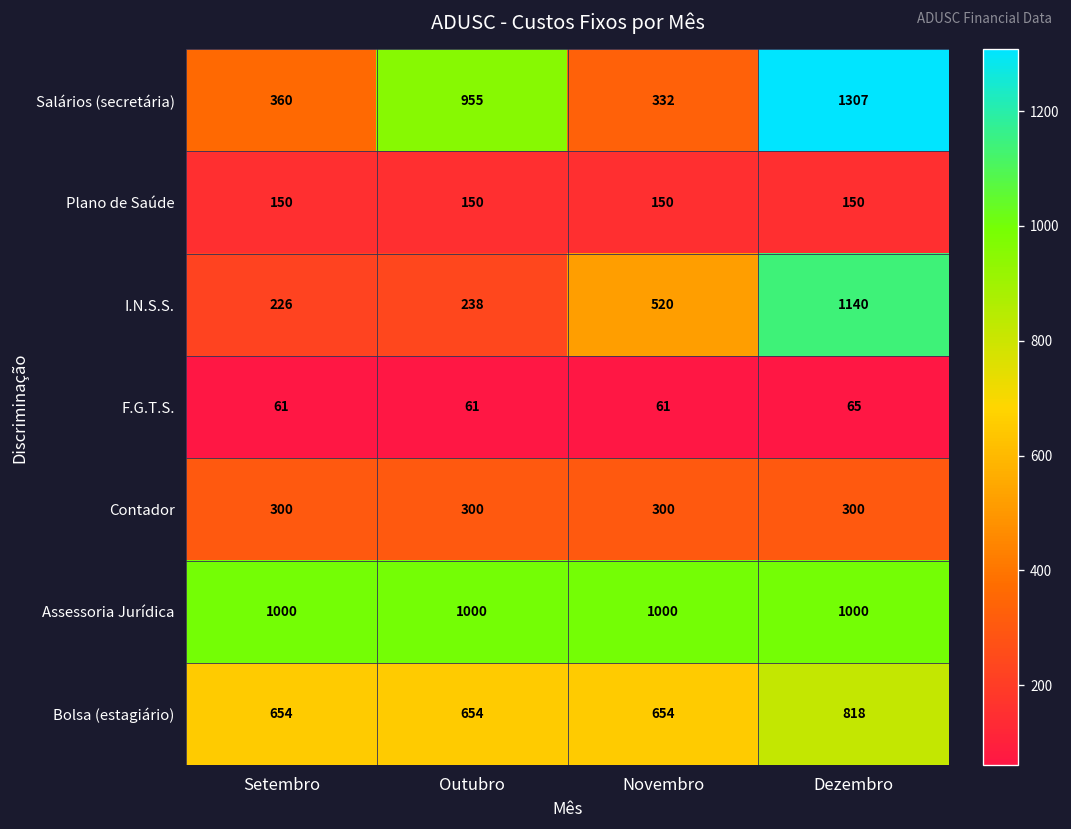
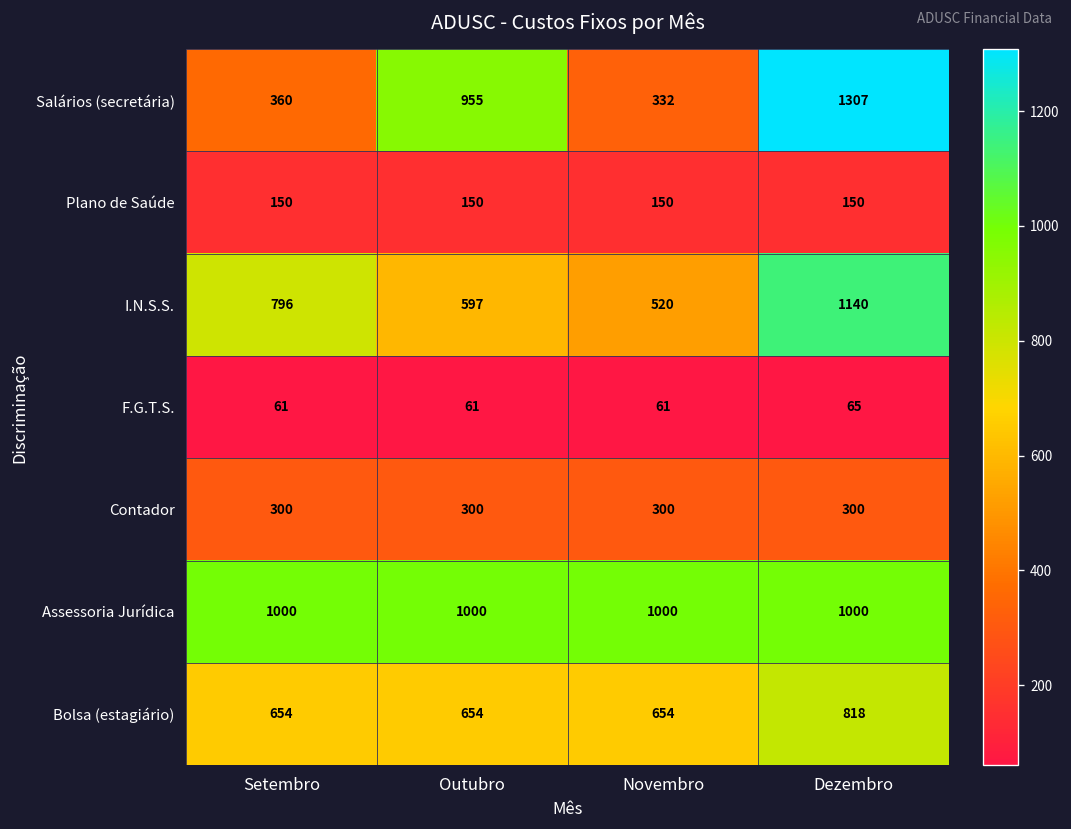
  {
    "Salários (secretária)": {
      "Setembro": 360,
      "Outubro": 955,
      "Novembro": 332,
      "Dezembro": 1307
    },
    "Plano de Saúde": {
      "Setembro": 150,
      "Outubro": 150,
      "Novembro": 150,
      "Dezembro": 150
    },
    "I.N.S.S.": {
-     "Setembro": 226,
-     "Outubro": 238,
+     "Setembro": 796,
+     "Outubro": 597,
      "Novembro": 520,
      "Dezembro": 1140
    },
    "F.G.T.S.": {
      "Setembro": 61,
      "Outubro": 61,
      "Novembro": 61,
      "Dezembro": 65
    },
    "Contador": {
      "Setembro": 300,
      "Outubro": 300,
      "Novembro": 300,
      "Dezembro": 300
    },
    "Assessoria Jurídica": {
      "Setembro": 1000,
      "Outubro": 1000,
      "Novembro": 1000,
      "Dezembro": 1000
    },
    "Bolsa (estagiário)": {
      "Setembro": 654,
      "Outubro": 654,
      "Novembro": 654,
      "Dezembro": 818
    }
  }
